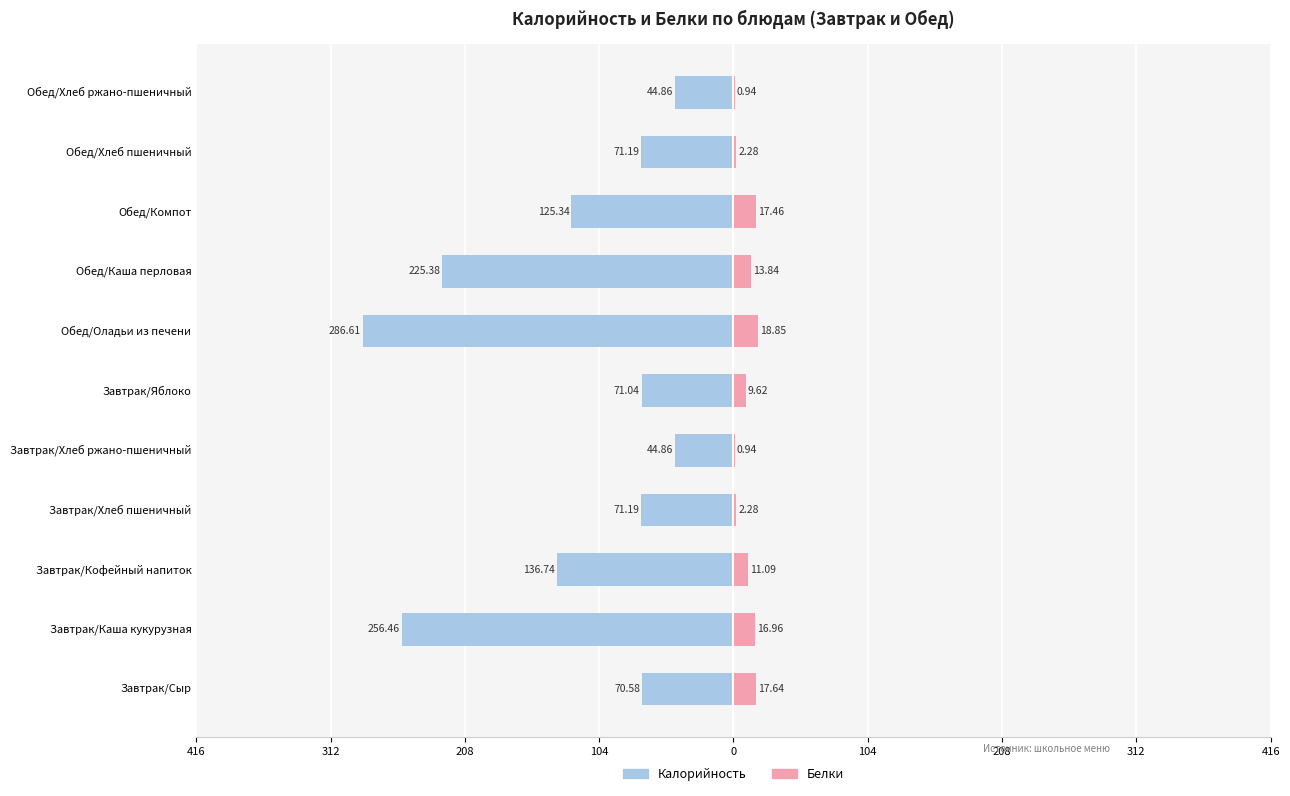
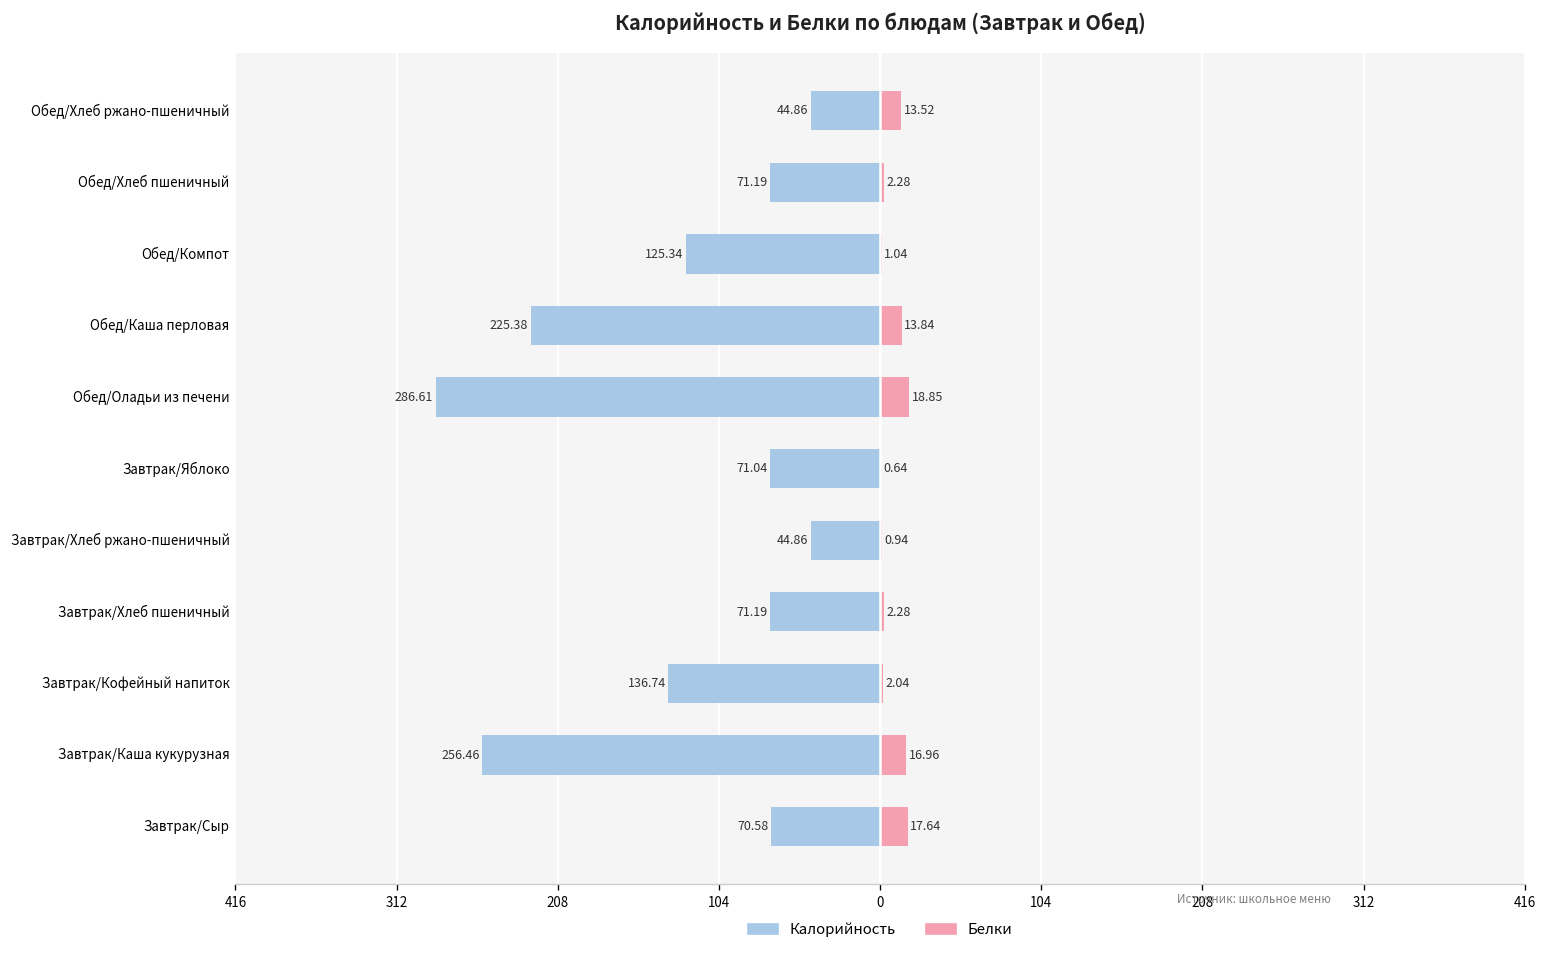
  {
    "Белки": {
-     "Обед/Хлеб ржано-пшеничный": 0.94,
+     "Обед/Хлеб ржано-пшеничный": 13.52,
      "Обед/Хлеб пшеничный": 2.28,
-     "Обед/Компот": 17.46,
+     "Обед/Компот": 1.04,
      "Обед/Каша перловая": 13.84,
      "Обед/Оладьи из печени": 18.85,
-     "Завтрак/Яблоко": 9.62,
+     "Завтрак/Яблоко": 0.64,
      "Завтрак/Хлеб ржано-пшеничный": 0.94,
      "Завтрак/Хлеб пшеничный": 2.28,
-     "Завтрак/Кофейный напиток": 11.09,
+     "Завтрак/Кофейный напиток": 2.04,
      "Завтрак/Каша кукурузная": 16.96,
      "Завтрак/Сыр": 17.64
    }
  }
